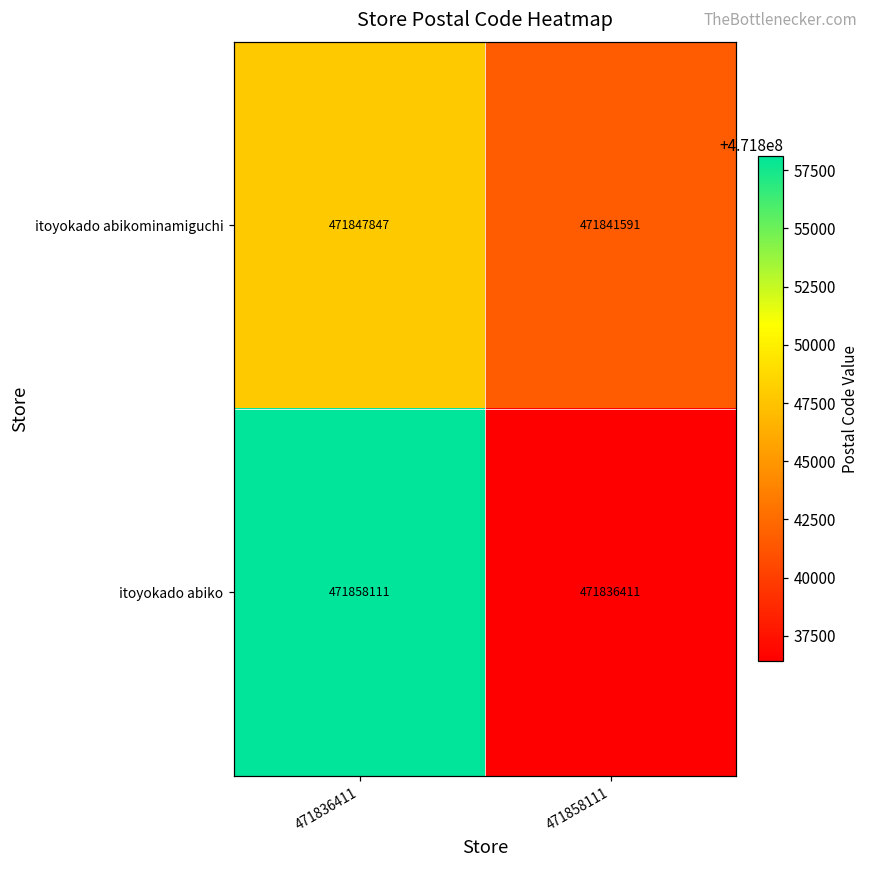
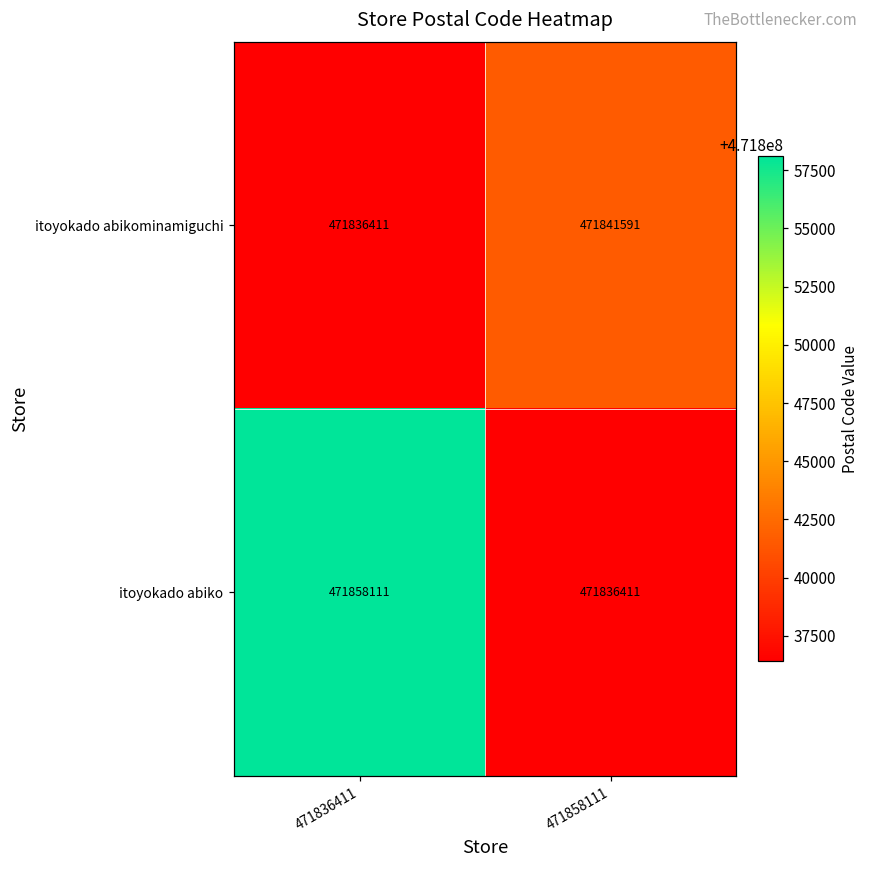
  {
    "itoyokado abikominamiguchi": {
-     "471836411": 471847847,
+     "471836411": 471836411,
      "471858111": 471841591
    },
    "itoyokado abiko": {
      "471836411": 471858111,
      "471858111": 471836411
    }
  }
